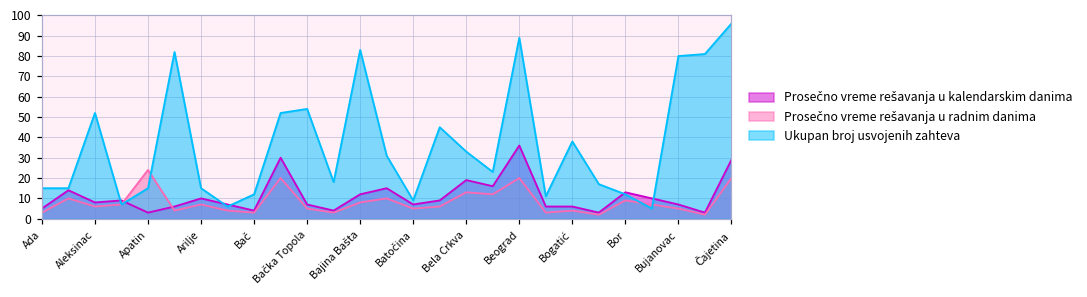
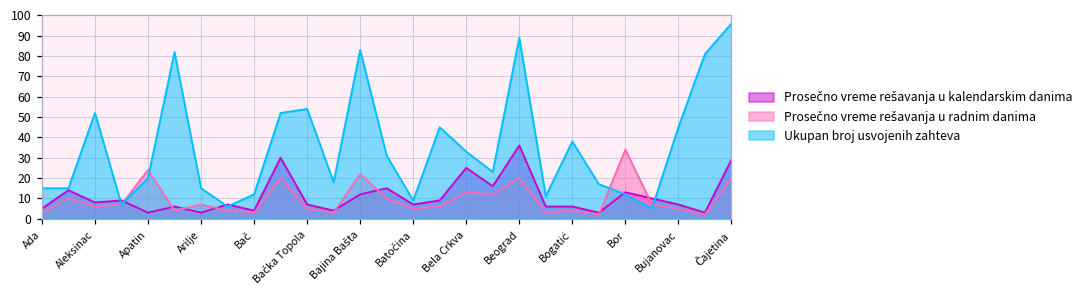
  {
    "Prosečno vreme rešavanja u kalendarskim danima": {
      "Ada": 5,
      "Aleksinac": 8,
      "Apatin": 3,
-     "Arilje": 10,
+     "Arilje": 3,
      "Bačka Topola": 7,
      "Bajina Bašta": 12,
      "Batočina": 7,
-     "Bela Crkva": 19,
+     "Bela Crkva": 25,
      "Beograd": 36,
      "Bogatić": 6,
      "Bujanovac": 7,
      "Čajetina": 29
    },
    "Prosečno vreme rešavanja u radnim danima": {
      "Ada": 3,
      "Aleksinac": 6,
      "Apatin": 24,
      "Arilje": 7,
      "Bačka Topola": 5,
-     "Bajina Bašta": 8,
+     "Bajina Bašta": 22,
      "Batočina": 5,
      "Bela Crkva": 13,
      "Beograd": 20,
      "Bogatić": 4,
-     "Bor": 9,
+     "Bor": 34,
      "Bujanovac": 5,
      "Čajetina": 20
    },
    "Ukupan broj usvojenih zahteva": {
      "Ada": 15,
      "Aleksinac": 52,
-     "Apatin": 15,
+     "Apatin": 20,
      "Arilje": 15,
      "Bač": 12,
      "Bačka Topola": 54,
      "Bajina Bašta": 83,
      "Batočina": 9,
      "Bela Crkva": 33,
      "Beograd": 89,
      "Bogatić": 38,
-     "Bujanovac": 80,
+     "Bujanovac": 45,
      "Čajetina": 96
    }
  }
